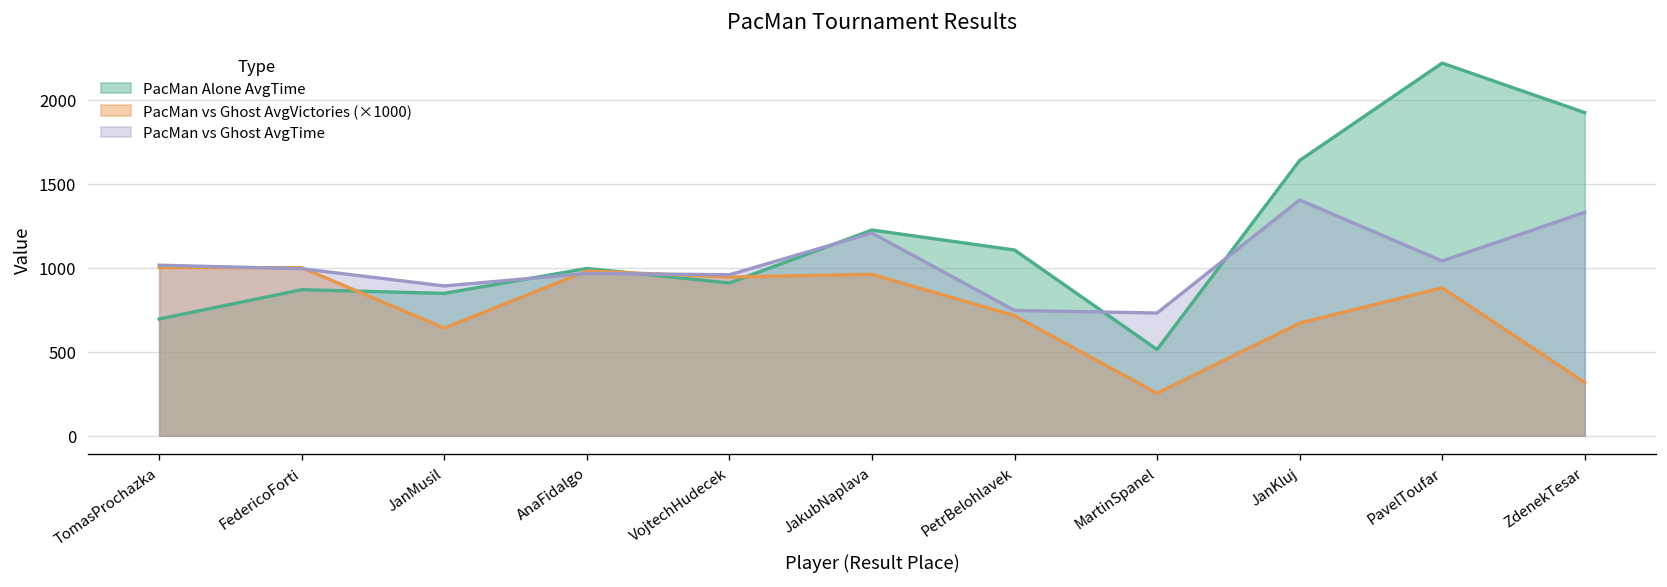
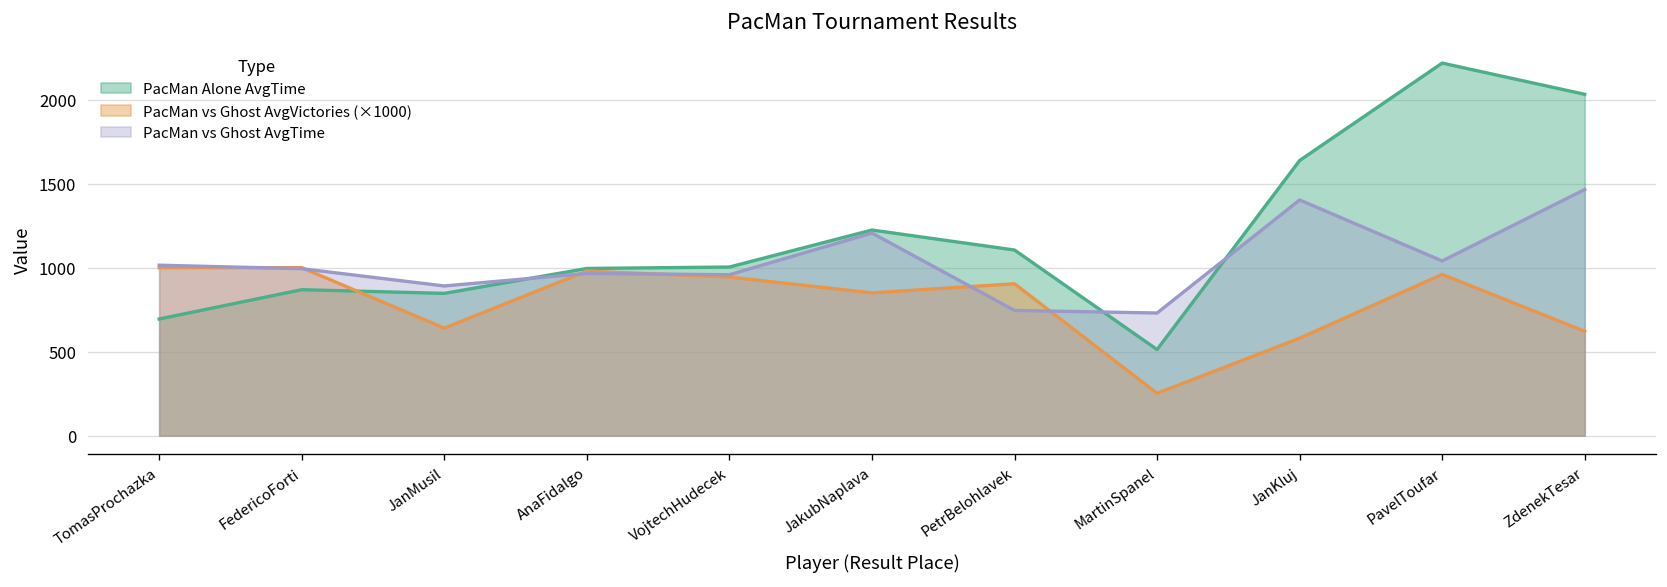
  {
    "PacMan Alone AvgTime": {
      "TomasProchazka": 690,
      "FedericoForti": 870,
      "JanMusil": 850,
-     "VojtechHudecek": 910,
+     "VojtechHudecek": 1000,
      "PetrBelohlavek": 1110,
      "MartinSpanel": 510,
      "JanKluj": 1640,
      "PavelToufar": 2220,
-     "ZdenekTesar": 1920
+     "ZdenekTesar": 2030
    },
    "PacMan vs Ghost AvgVictories (×1000)": {
      "JanMusil": 640,
-     "JakubNaplava": 960,
-     "PetrBelohlavek": 710,
+     "JakubNaplava": 850,
+     "PetrBelohlavek": 900,
      "MartinSpanel": 250,
-     "JanKluj": 670,
-     "PavelToufar": 880,
-     "ZdenekTesar": 320
+     "JanKluj": 580,
+     "PavelToufar": 960,
+     "ZdenekTesar": 620
    },
    "PacMan vs Ghost AvgTime": {
      "JanMusil": 890,
      "PetrBelohlavek": 750,
      "MartinSpanel": 730,
      "JanKluj": 1400,
      "PavelToufar": 1040,
-     "ZdenekTesar": 1330
+     "ZdenekTesar": 1470
    }
  }
